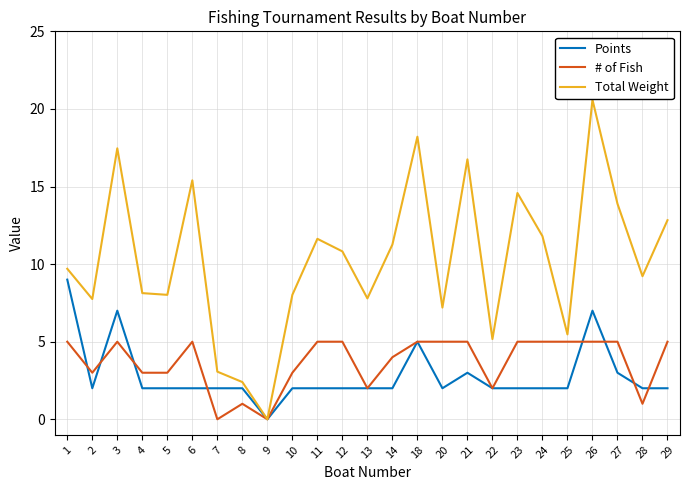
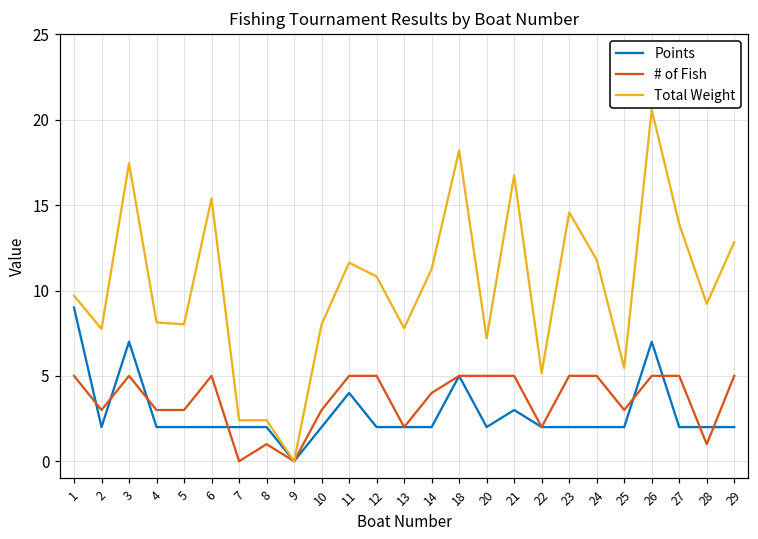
  {
    "Points": {
      "1": 9,
      "2": 2,
      "3": 7,
      "4": 2,
      "5": 2,
      "6": 2,
      "7": 2,
      "8": 2,
      "10": 2,
-     "11": 2,
+     "11": 4,
      "12": 2,
      "14": 2,
      "20": 2,
      "21": 3,
      "23": 2,
      "24": 2,
      "25": 2,
      "26": 7,
-     "27": 3,
+     "27": 2,
      "28": 2,
      "29": 2
    },
    "# of Fish": {
      "1": 5,
      "2": 3,
      "3": 5,
      "4": 3,
      "5": 3,
      "6": 5,
      "7": 0,
      "8": 1,
      "10": 3,
      "11": 5,
      "12": 5,
      "14": 4,
      "20": 5,
      "21": 5,
      "23": 5,
      "24": 5,
-     "25": 5,
+     "25": 3,
      "26": 5,
      "27": 5,
      "28": 1,
      "29": 5
    },
    "Total Weight": {
      "1": 9.7,
      "2": 7.8,
      "3": 17.5,
      "4": 8.1,
      "5": 8.0,
      "6": 15.4,
-     "7": 3.1,
+     "7": 2.4,
      "8": 2.4,
      "10": 8.0,
      "11": 11.6,
      "12": 10.8,
      "13": 7.8,
      "14": 11.3,
      "18": 18.2,
      "20": 7.2,
      "21": 16.8,
      "22": 5.2,
      "23": 14.6,
      "24": 11.8,
      "25": 5.5,
      "26": 20.6,
      "27": 13.9,
      "28": 9.2,
      "29": 12.8
    }
  }
